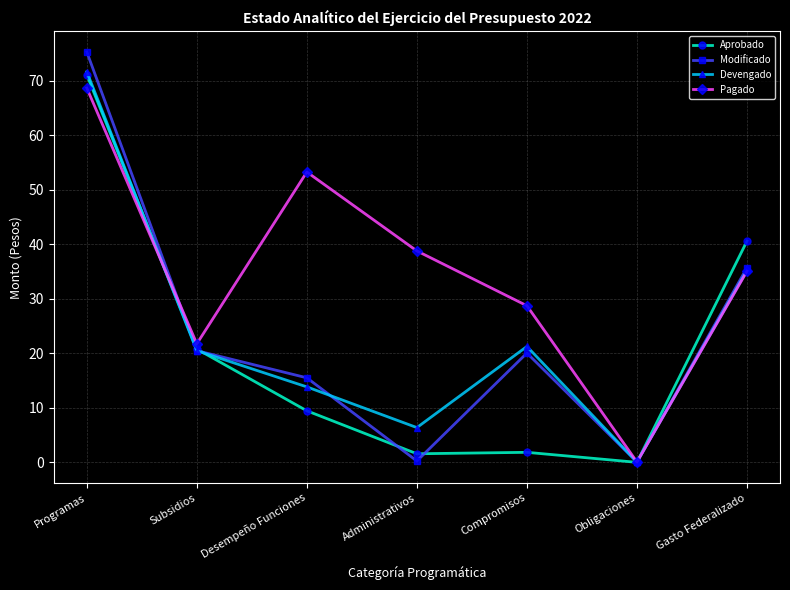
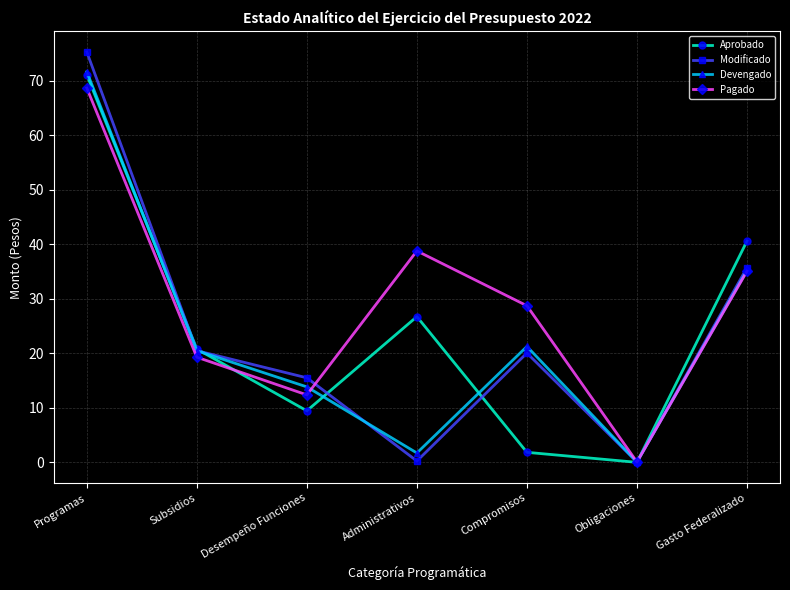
  {
    "Aprobado": {
      "Programas": 71,
      "Desempeño Funciones": 9,
-     "Administrativos": 2,
+     "Administrativos": 27,
      "Compromisos": 2,
      "Gasto Federalizado": 41
    },
    "Modificado": {
      "Programas": 75,
      "Desempeño Funciones": 16,
      "Administrativos": 0,
      "Compromisos": 20,
      "Gasto Federalizado": 36
    },
    "Devengado": {
      "Programas": 72,
      "Desempeño Funciones": 14,
-     "Administrativos": 6,
+     "Administrativos": 2,
      "Compromisos": 21
    },
    "Pagado": {
      "Programas": 69,
-     "Subsidios": 22,
-     "Desempeño Funciones": 53,
+     "Subsidios": 19,
+     "Desempeño Funciones": 12,
      "Administrativos": 39,
      "Compromisos": 29
    }
  }
